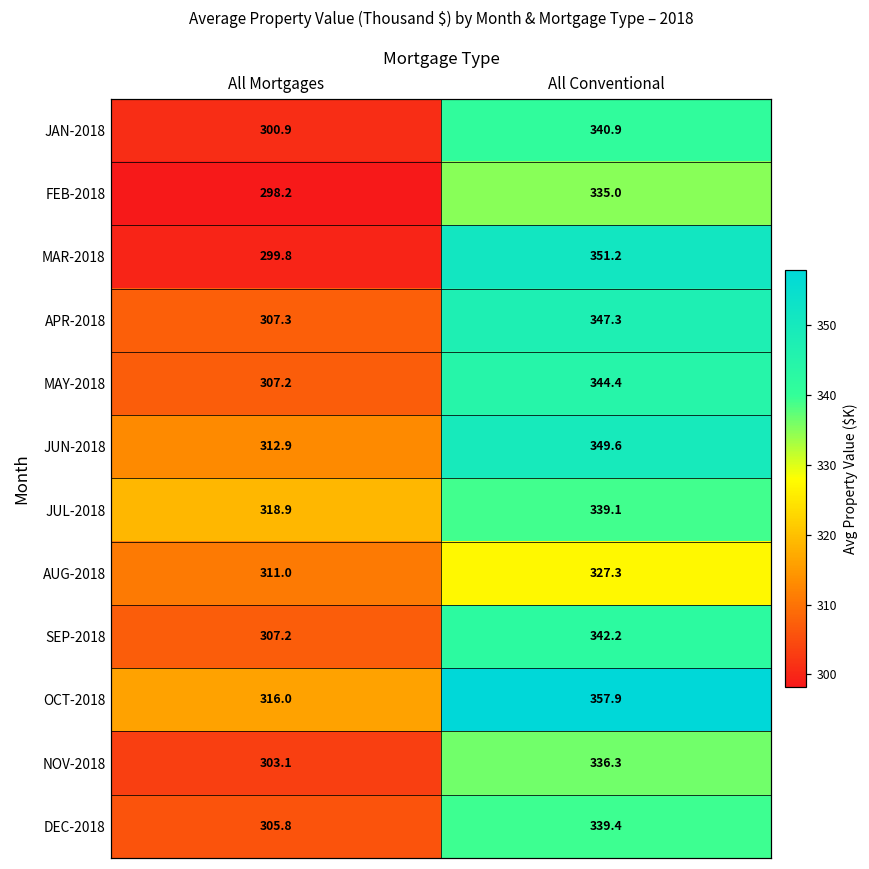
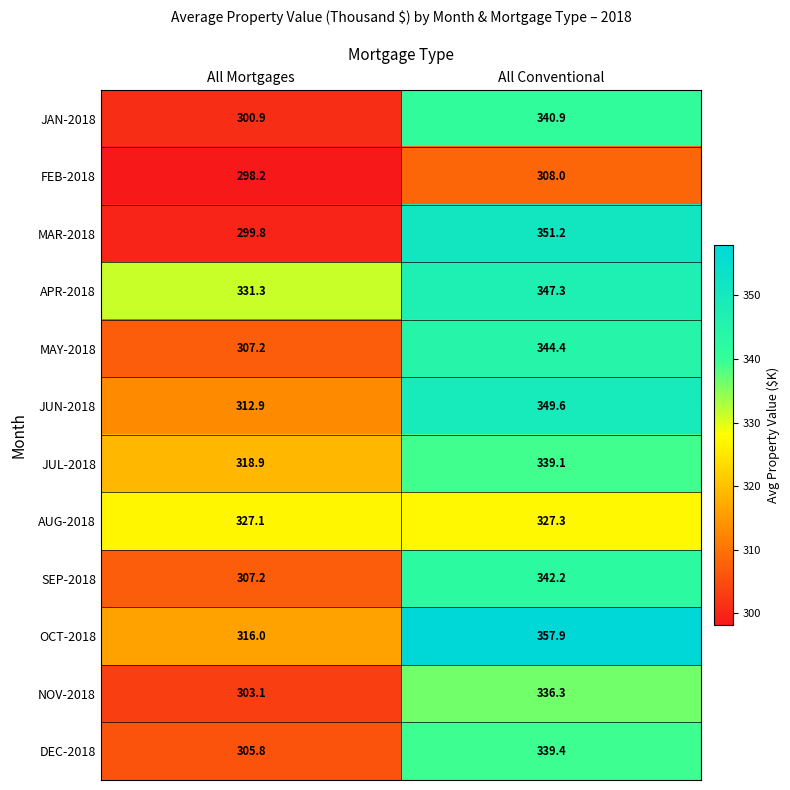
  {
    "JAN-2018": {
      "All Mortgages": 300.9,
      "All Conventional": 340.9
    },
    "FEB-2018": {
      "All Mortgages": 298.2,
-     "All Conventional": 335.0
+     "All Conventional": 308.0
    },
    "MAR-2018": {
      "All Mortgages": 299.8,
      "All Conventional": 351.2
    },
    "APR-2018": {
-     "All Mortgages": 307.3,
+     "All Mortgages": 331.3,
      "All Conventional": 347.3
    },
    "MAY-2018": {
      "All Mortgages": 307.2,
      "All Conventional": 344.4
    },
    "JUN-2018": {
      "All Mortgages": 312.9,
      "All Conventional": 349.6
    },
    "JUL-2018": {
      "All Mortgages": 318.9,
      "All Conventional": 339.1
    },
    "AUG-2018": {
-     "All Mortgages": 311.0,
+     "All Mortgages": 327.1,
      "All Conventional": 327.3
    },
    "SEP-2018": {
      "All Mortgages": 307.2,
      "All Conventional": 342.2
    },
    "OCT-2018": {
      "All Mortgages": 316.0,
      "All Conventional": 357.9
    },
    "NOV-2018": {
      "All Mortgages": 303.1,
      "All Conventional": 336.3
    },
    "DEC-2018": {
      "All Mortgages": 305.8,
      "All Conventional": 339.4
    }
  }
